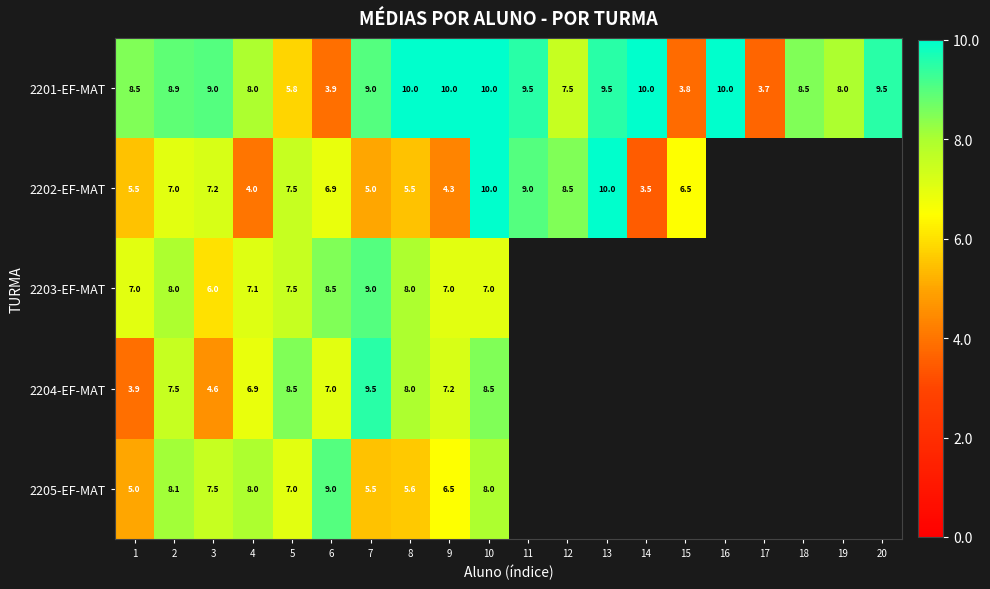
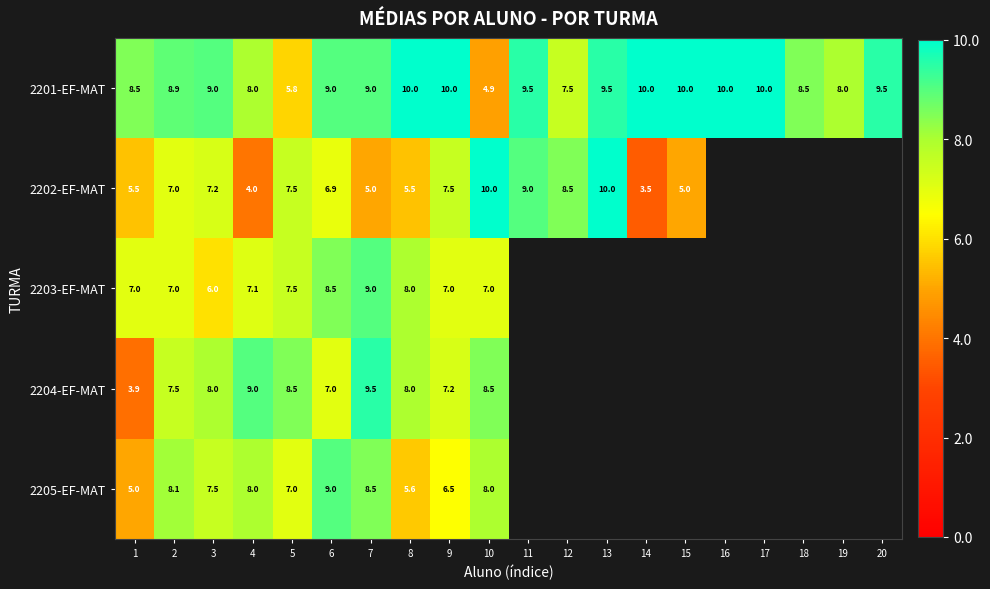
  {
    "2201-EF-MAT": {
      "1": 8.5,
      "2": 8.9,
      "3": 9.0,
      "4": 8.0,
      "5": 5.8,
-     "6": 3.9,
+     "6": 9.0,
      "7": 9.0,
      "8": 10.0,
      "9": 10.0,
-     "10": 10.0,
+     "10": 4.9,
      "11": 9.5,
      "12": 7.5,
      "13": 9.5,
      "14": 10.0,
-     "15": 3.8,
+     "15": 10.0,
      "16": 10.0,
-     "17": 3.7,
+     "17": 10.0,
      "18": 8.5,
      "19": 8.0,
      "20": 9.5
    },
    "2202-EF-MAT": {
      "1": 5.5,
      "2": 7.0,
      "3": 7.2,
      "4": 4.0,
      "5": 7.5,
      "6": 6.9,
      "7": 5.0,
      "8": 5.5,
-     "9": 4.3,
+     "9": 7.5,
      "10": 10.0,
      "11": 9.0,
      "12": 8.5,
      "13": 10.0,
      "14": 3.5,
-     "15": 6.5
+     "15": 5.0
    },
    "2203-EF-MAT": {
      "1": 7.0,
-     "2": 8.0,
+     "2": 7.0,
      "3": 6.0,
      "4": 7.1,
      "5": 7.5,
      "6": 8.5,
      "7": 9.0,
      "8": 8.0,
      "9": 7.0,
      "10": 7.0
    },
    "2204-EF-MAT": {
      "1": 3.9,
      "2": 7.5,
-     "3": 4.6,
-     "4": 6.9,
+     "3": 8.0,
+     "4": 9.0,
      "5": 8.5,
      "6": 7.0,
      "7": 9.5,
      "8": 8.0,
      "9": 7.2,
      "10": 8.5
    },
    "2205-EF-MAT": {
      "1": 5.0,
      "2": 8.1,
      "3": 7.5,
      "4": 8.0,
      "5": 7.0,
      "6": 9.0,
-     "7": 5.5,
+     "7": 8.5,
      "8": 5.6,
      "9": 6.5,
      "10": 8.0
    }
  }
